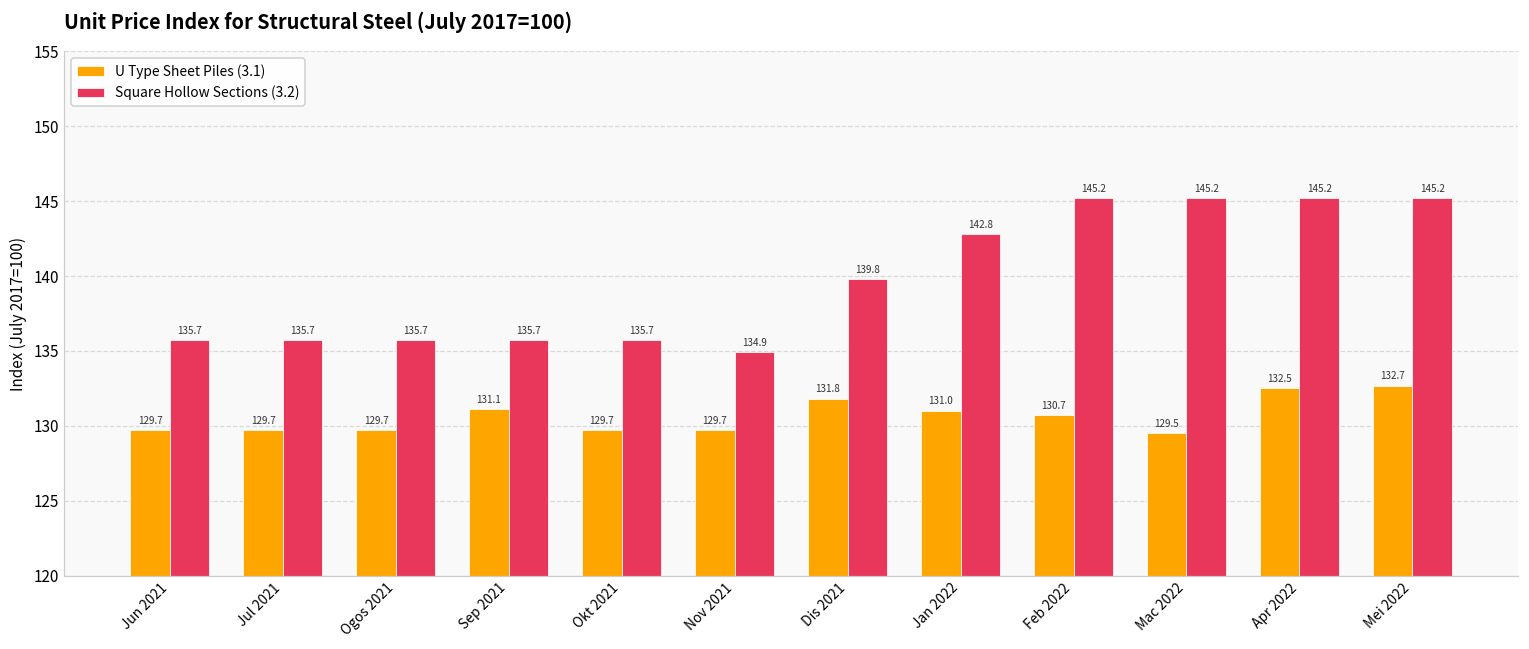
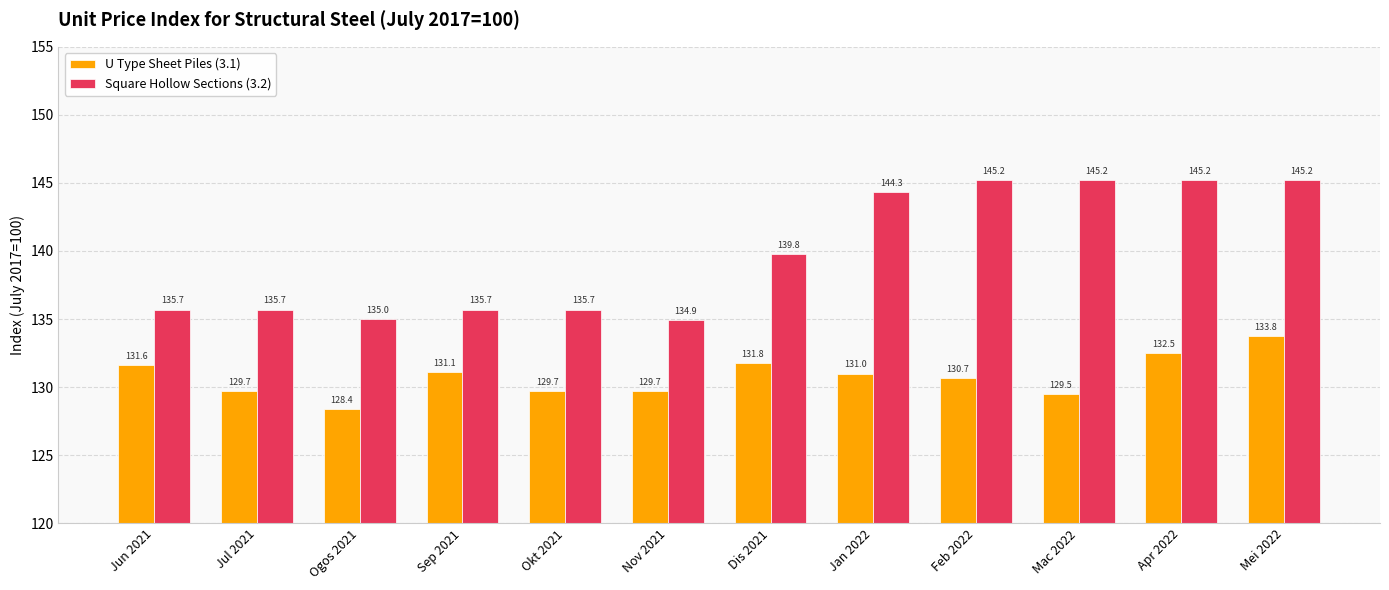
  {
    "U Type Sheet Piles (3.1)": {
-     "Jun 2021": 129.7,
+     "Jun 2021": 131.6,
      "Jul 2021": 129.7,
-     "Ogos 2021": 129.7,
+     "Ogos 2021": 128.4,
      "Sep 2021": 131.1,
      "Okt 2021": 129.7,
      "Nov 2021": 129.7,
      "Dis 2021": 131.8,
      "Jan 2022": 131.0,
      "Feb 2022": 130.7,
      "Mac 2022": 129.5,
      "Apr 2022": 132.5,
-     "Mei 2022": 132.7
+     "Mei 2022": 133.8
    },
    "Square Hollow Sections (3.2)": {
      "Jun 2021": 135.7,
      "Jul 2021": 135.7,
-     "Ogos 2021": 135.7,
+     "Ogos 2021": 135.0,
      "Sep 2021": 135.7,
      "Okt 2021": 135.7,
      "Nov 2021": 134.9,
      "Dis 2021": 139.8,
-     "Jan 2022": 142.8,
+     "Jan 2022": 144.3,
      "Feb 2022": 145.2,
      "Mac 2022": 145.2,
      "Apr 2022": 145.2,
      "Mei 2022": 145.2
    }
  }
